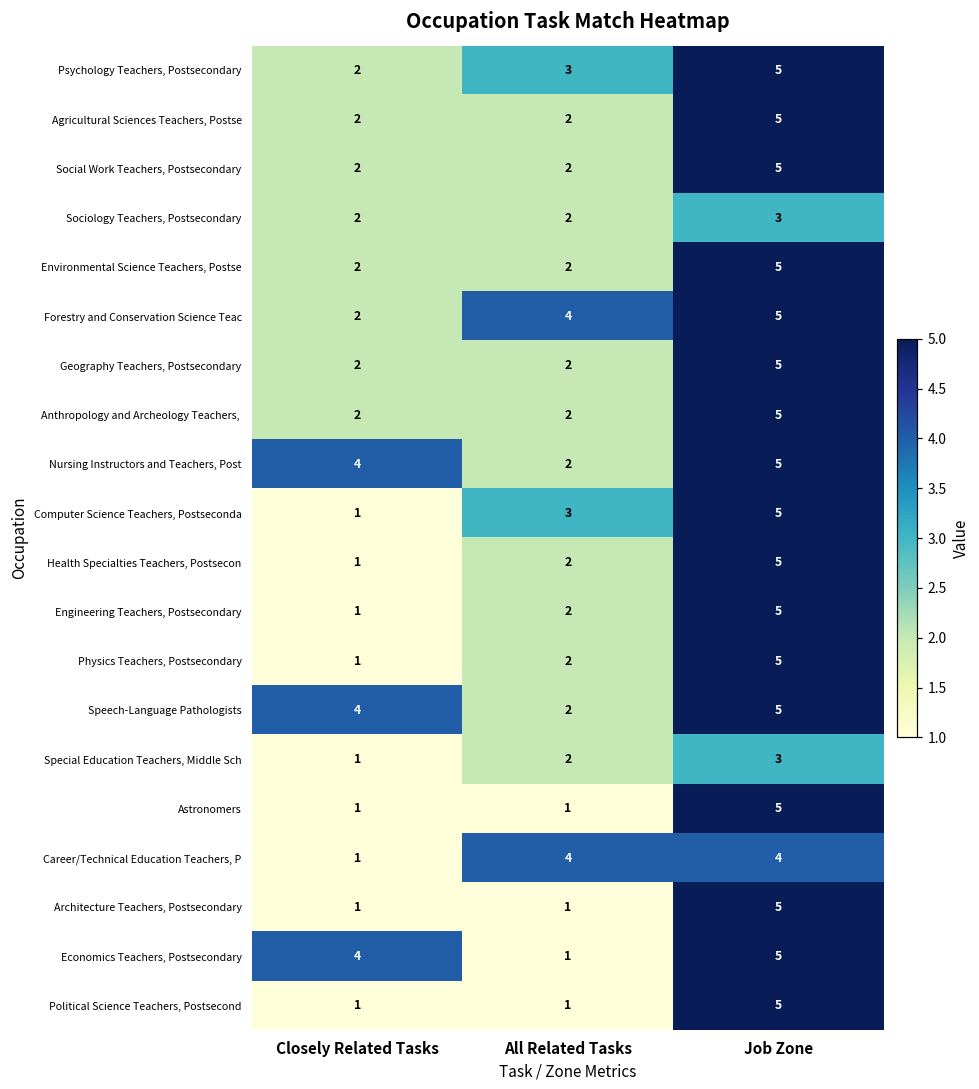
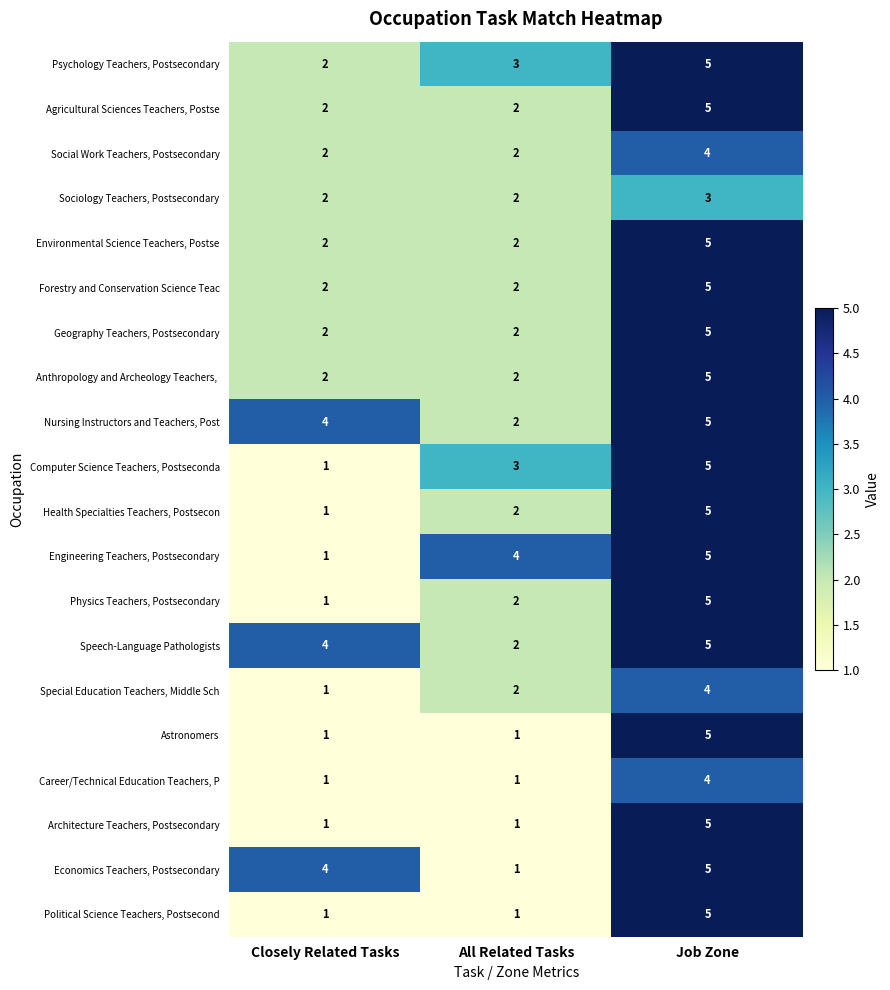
  {
    "Psychology Teachers, Postsecondary": {
      "Closely Related Tasks": 2,
      "All Related Tasks": 3,
      "Job Zone": 5
    },
    "Agricultural Sciences Teachers, Postse": {
      "Closely Related Tasks": 2,
      "All Related Tasks": 2,
      "Job Zone": 5
    },
    "Social Work Teachers, Postsecondary": {
      "Closely Related Tasks": 2,
      "All Related Tasks": 2,
-     "Job Zone": 5
+     "Job Zone": 4
    },
    "Sociology Teachers, Postsecondary": {
      "Closely Related Tasks": 2,
      "All Related Tasks": 2,
      "Job Zone": 3
    },
    "Environmental Science Teachers, Postse": {
      "Closely Related Tasks": 2,
      "All Related Tasks": 2,
      "Job Zone": 5
    },
    "Forestry and Conservation Science Teac": {
      "Closely Related Tasks": 2,
-     "All Related Tasks": 4,
+     "All Related Tasks": 2,
      "Job Zone": 5
    },
    "Geography Teachers, Postsecondary": {
      "Closely Related Tasks": 2,
      "All Related Tasks": 2,
      "Job Zone": 5
    },
    "Anthropology and Archeology Teachers,": {
      "Closely Related Tasks": 2,
      "All Related Tasks": 2,
      "Job Zone": 5
    },
    "Nursing Instructors and Teachers, Post": {
      "Closely Related Tasks": 4,
      "All Related Tasks": 2,
      "Job Zone": 5
    },
    "Computer Science Teachers, Postseconda": {
      "Closely Related Tasks": 1,
      "All Related Tasks": 3,
      "Job Zone": 5
    },
    "Health Specialties Teachers, Postsecon": {
      "Closely Related Tasks": 1,
      "All Related Tasks": 2,
      "Job Zone": 5
    },
    "Engineering Teachers, Postsecondary": {
      "Closely Related Tasks": 1,
-     "All Related Tasks": 2,
+     "All Related Tasks": 4,
      "Job Zone": 5
    },
    "Physics Teachers, Postsecondary": {
      "Closely Related Tasks": 1,
      "All Related Tasks": 2,
      "Job Zone": 5
    },
    "Speech-Language Pathologists": {
      "Closely Related Tasks": 4,
      "All Related Tasks": 2,
      "Job Zone": 5
    },
    "Special Education Teachers, Middle Sch": {
      "Closely Related Tasks": 1,
      "All Related Tasks": 2,
-     "Job Zone": 3
+     "Job Zone": 4
    },
    "Astronomers": {
      "Closely Related Tasks": 1,
      "All Related Tasks": 1,
      "Job Zone": 5
    },
    "Career/Technical Education Teachers, P": {
      "Closely Related Tasks": 1,
-     "All Related Tasks": 4,
+     "All Related Tasks": 1,
      "Job Zone": 4
    },
    "Architecture Teachers, Postsecondary": {
      "Closely Related Tasks": 1,
      "All Related Tasks": 1,
      "Job Zone": 5
    },
    "Economics Teachers, Postsecondary": {
      "Closely Related Tasks": 4,
      "All Related Tasks": 1,
      "Job Zone": 5
    },
    "Political Science Teachers, Postsecond": {
      "Closely Related Tasks": 1,
      "All Related Tasks": 1,
      "Job Zone": 5
    }
  }
